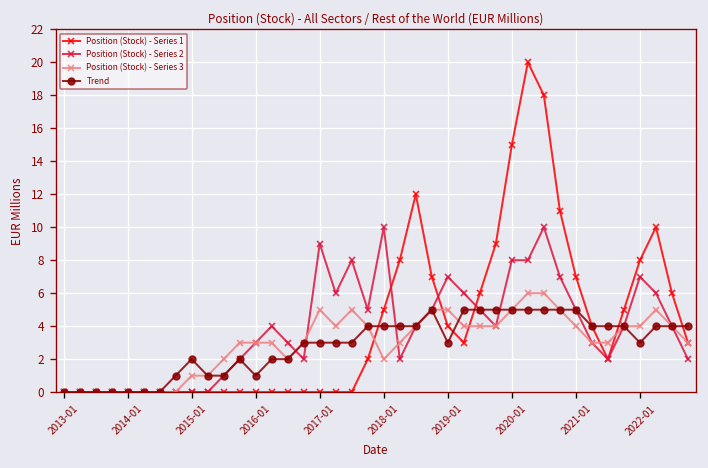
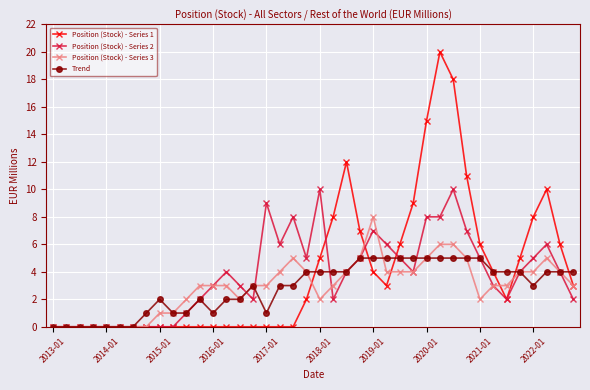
  {
    "Position (Stock) - Series 1": {
      "2016-01": 0,
      "2017-01": 0,
      "2018-01": 5,
      "2019-01": 4,
      "2020-01": 15,
-     "2021-01": 7,
+     "2021-01": 6,
      "2022-01": 8
    },
    "Position (Stock) - Series 2": {
      "2017-01": 9,
      "2018-01": 10,
      "2019-01": 7,
      "2020-01": 8,
-     "2022-01": 7
+     "2022-01": 5
    },
    "Position (Stock) - Series 3": {
      "2015-01": 1,
-     "2017-01": 5,
+     "2017-01": 3,
      "2018-01": 2,
-     "2019-01": 5,
-     "2021-01": 4,
+     "2019-01": 8,
+     "2021-01": 2,
      "2022-01": 4
    },
    "Trend": {
      "2015-01": 2,
      "2016-01": 1,
-     "2017-01": 3,
+     "2017-01": 1,
      "2018-01": 4,
-     "2019-01": 3,
+     "2019-01": 5,
      "2022-01": 3
    }
  }
